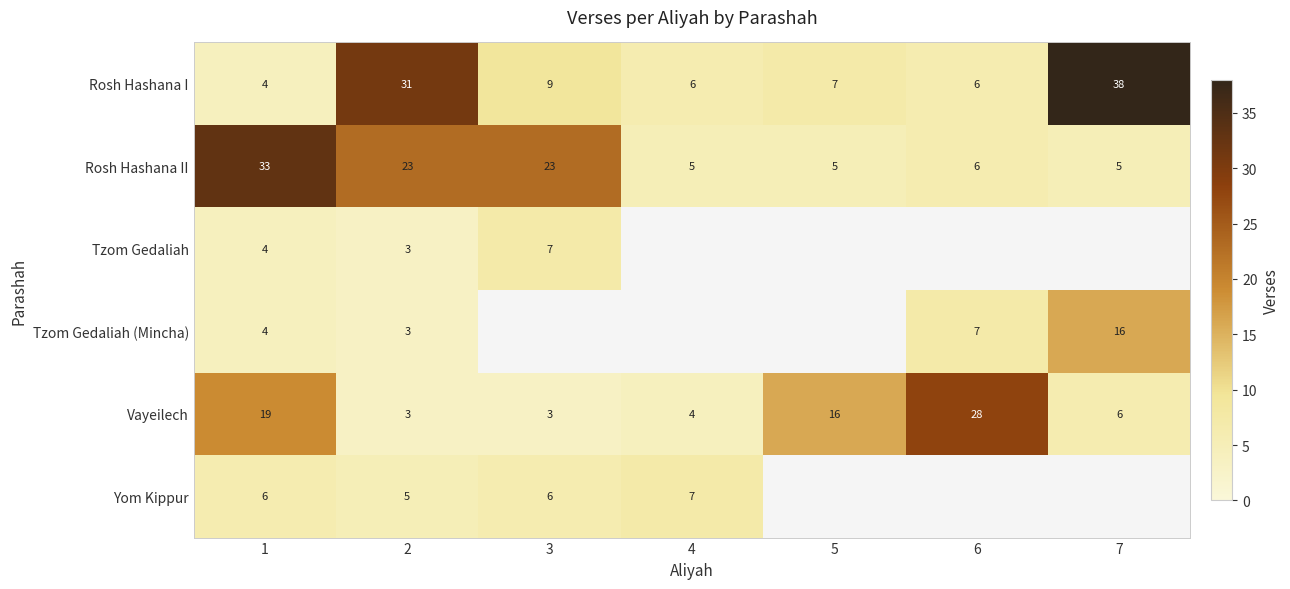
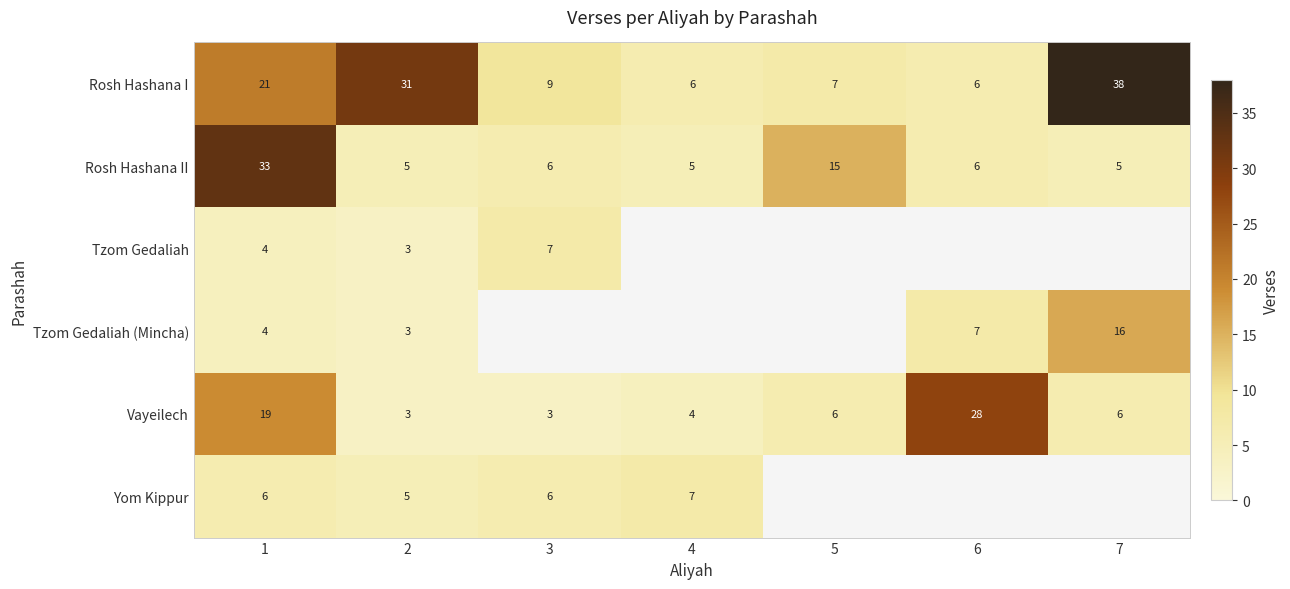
  {
    "Rosh Hashana I": {
-     "1": 4,
+     "1": 21,
      "2": 31,
      "3": 9,
      "4": 6,
      "5": 7,
      "6": 6,
      "7": 38
    },
    "Rosh Hashana II": {
      "1": 33,
-     "2": 23,
-     "3": 23,
+     "2": 5,
+     "3": 6,
      "4": 5,
-     "5": 5,
+     "5": 15,
      "6": 6,
      "7": 5
    },
    "Tzom Gedaliah": {
      "1": 4,
      "2": 3,
      "3": 7
    },
    "Tzom Gedaliah (Mincha)": {
      "1": 4,
      "2": 3,
      "6": 7,
      "7": 16
    },
    "Vayeilech": {
      "1": 19,
      "2": 3,
      "3": 3,
      "4": 4,
-     "5": 16,
+     "5": 6,
      "6": 28,
      "7": 6
    },
    "Yom Kippur": {
      "1": 6,
      "2": 5,
      "3": 6,
      "4": 7
    }
  }
